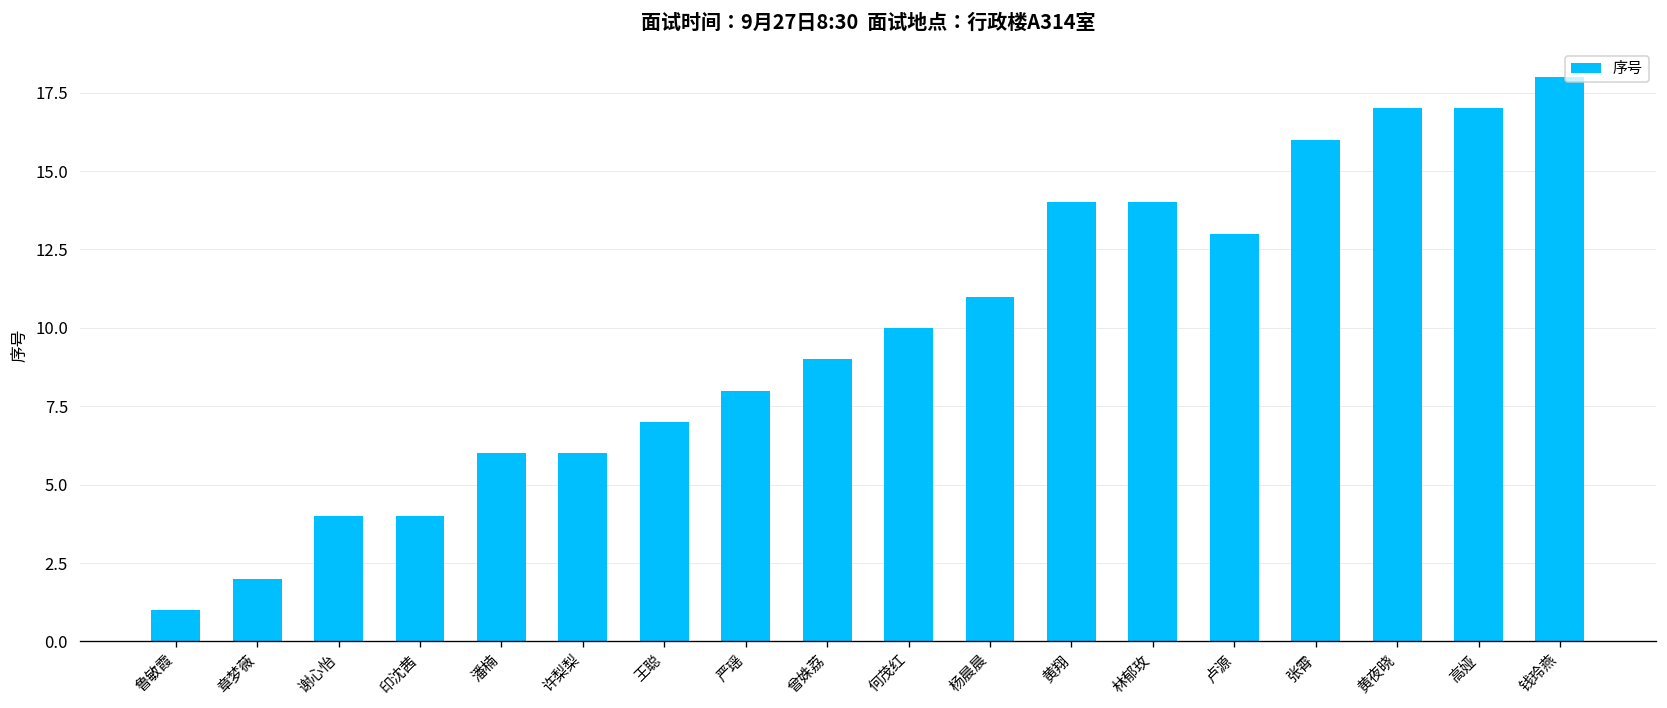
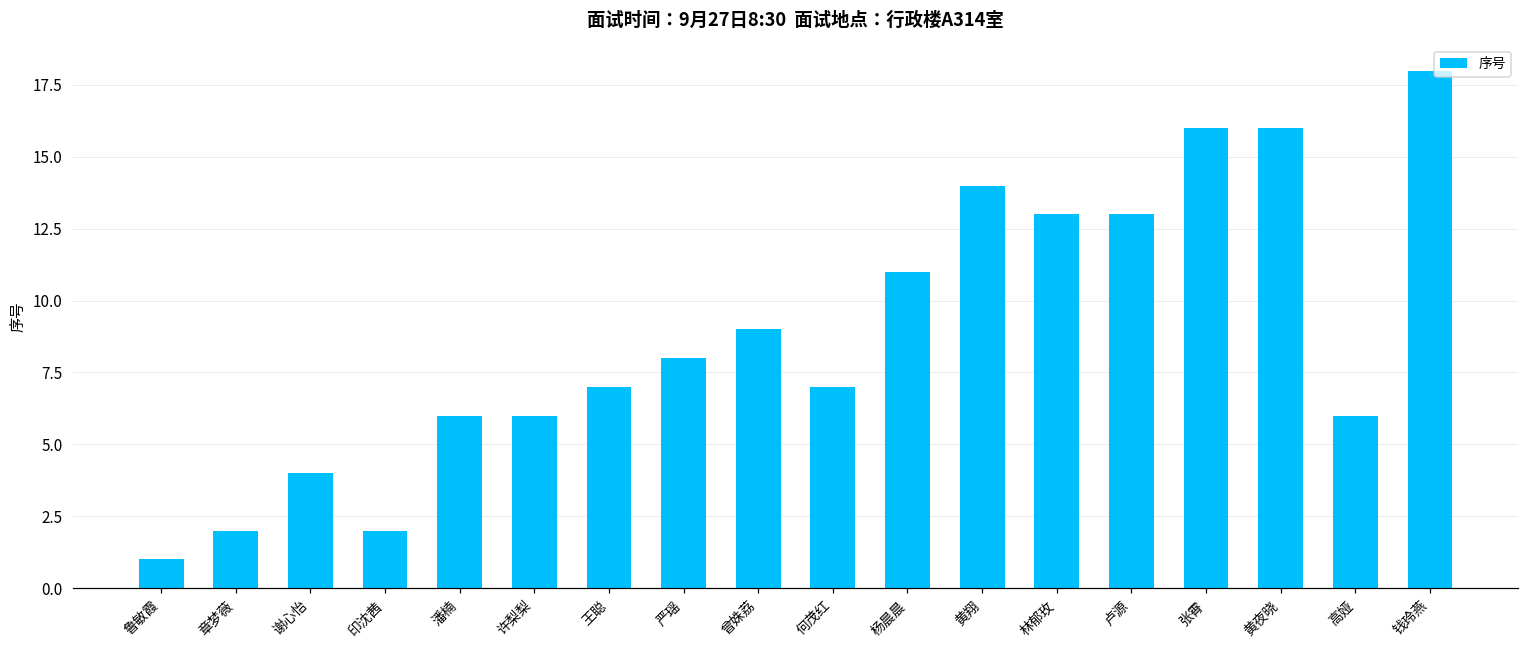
  {
    "鲁敏霞": 1,
    "章梦薇": 2,
    "谢心怡": 4,
-   "印沈茜": 4,
+   "印沈茜": 2,
    "潘楠": 6,
    "许梨梨": 6,
    "王聪": 7,
    "严瑶": 8,
    "曾姝荔": 9,
-   "何茂红": 10,
+   "何茂红": 7,
    "杨晨晨": 11,
    "黄翔": 14,
-   "林郁玫": 14,
+   "林郁玫": 13,
    "卢源": 13,
    "张霄": 16,
-   "黄夜晓": 17,
-   "高娅": 17,
+   "黄夜晓": 16,
+   "高娅": 6,
    "钱玲燕": 18
  }
